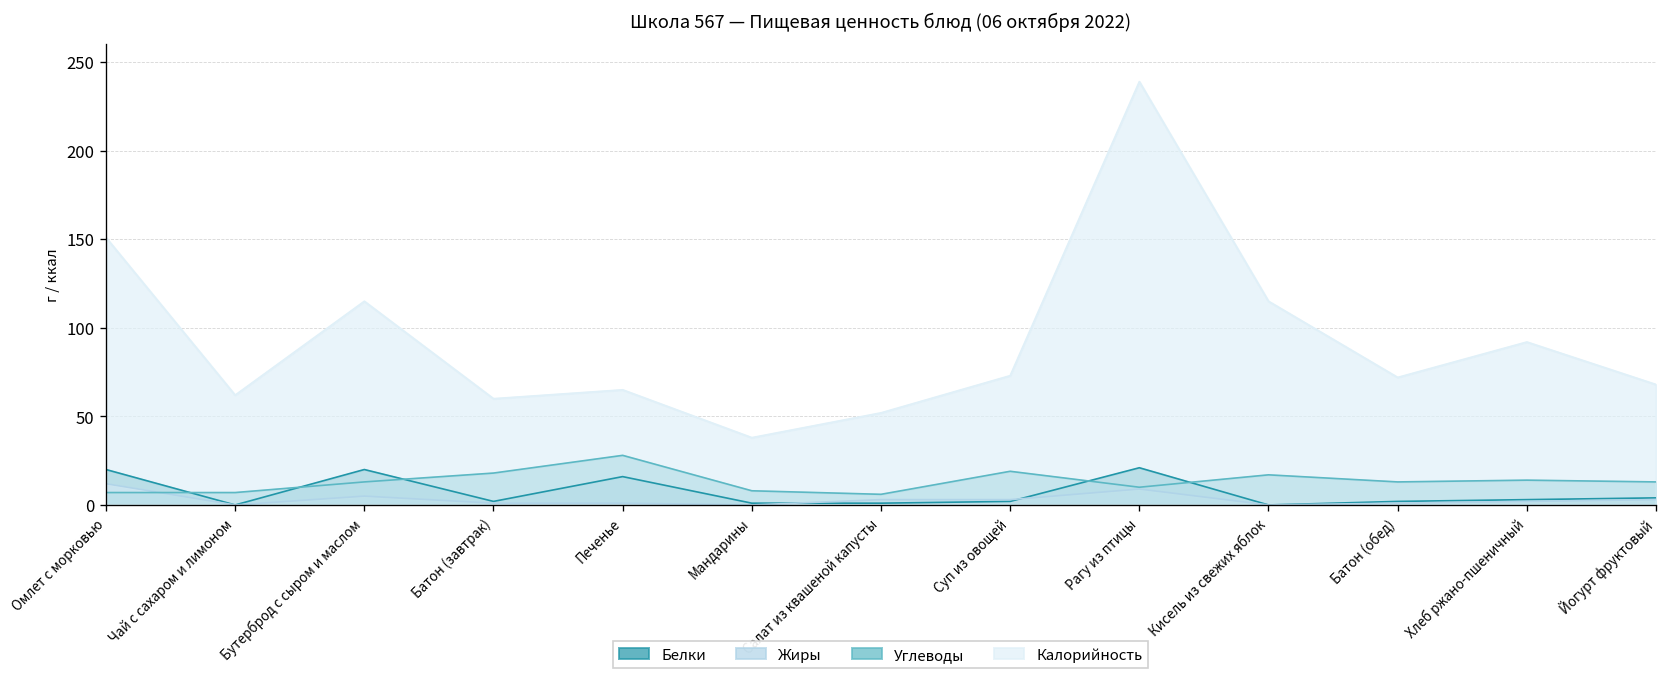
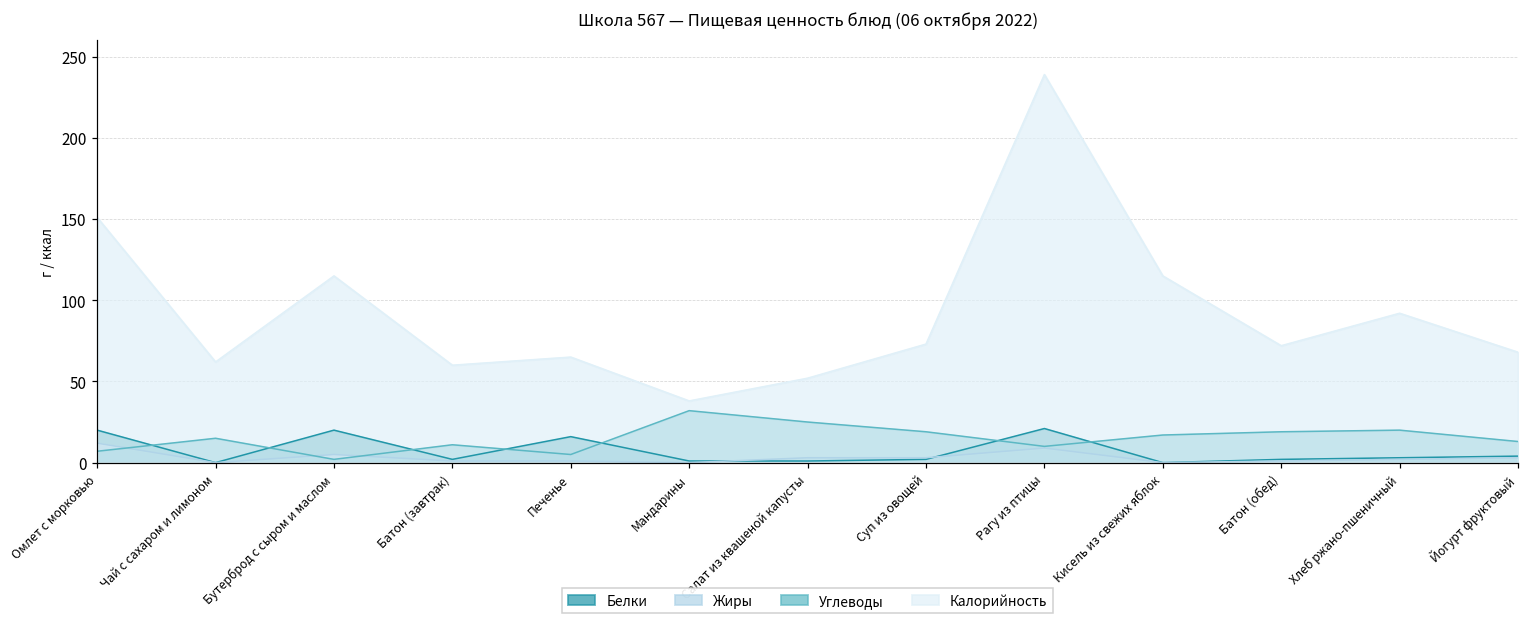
  {
    "Белки": {
      "Омлет с морковью": 20,
      "Бутерброд с сыром и маслом": 20,
      "Печенье": 16,
      "Салат из квашеной капусты": 1,
      "Рагу из птицы": 21
    },
    "Углеводы": {
      "Омлет с морковью": 7,
-     "Чай с сахаром и лимоном": 7,
-     "Бутерброд с сыром и маслом": 13,
-     "Батон (завтрак)": 18,
-     "Печенье": 28,
-     "Мандарины": 8,
-     "Салат из квашеной капусты": 6,
+     "Чай с сахаром и лимоном": 15,
+     "Бутерброд с сыром и маслом": 2,
+     "Батон (завтрак)": 11,
+     "Печенье": 5,
+     "Мандарины": 32,
+     "Салат из квашеной капусты": 25,
      "Суп из овощей": 19,
      "Кисель из свежих яблок": 17,
-     "Батон (обед)": 13,
-     "Хлеб ржано-пшеничный": 14,
+     "Батон (обед)": 19,
+     "Хлеб ржано-пшеничный": 20,
      "Йогурт фруктовый": 13
    }
  }
